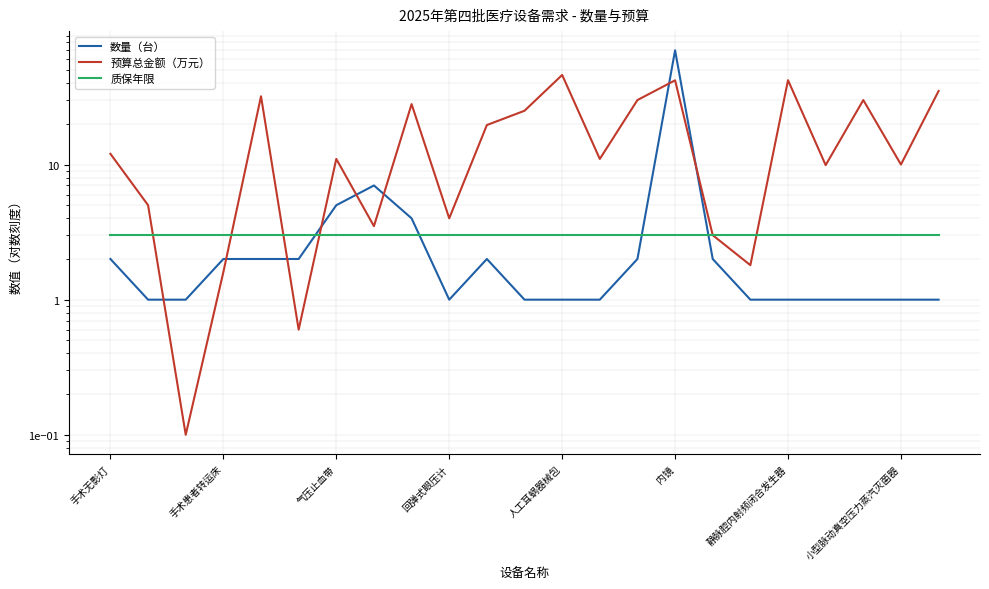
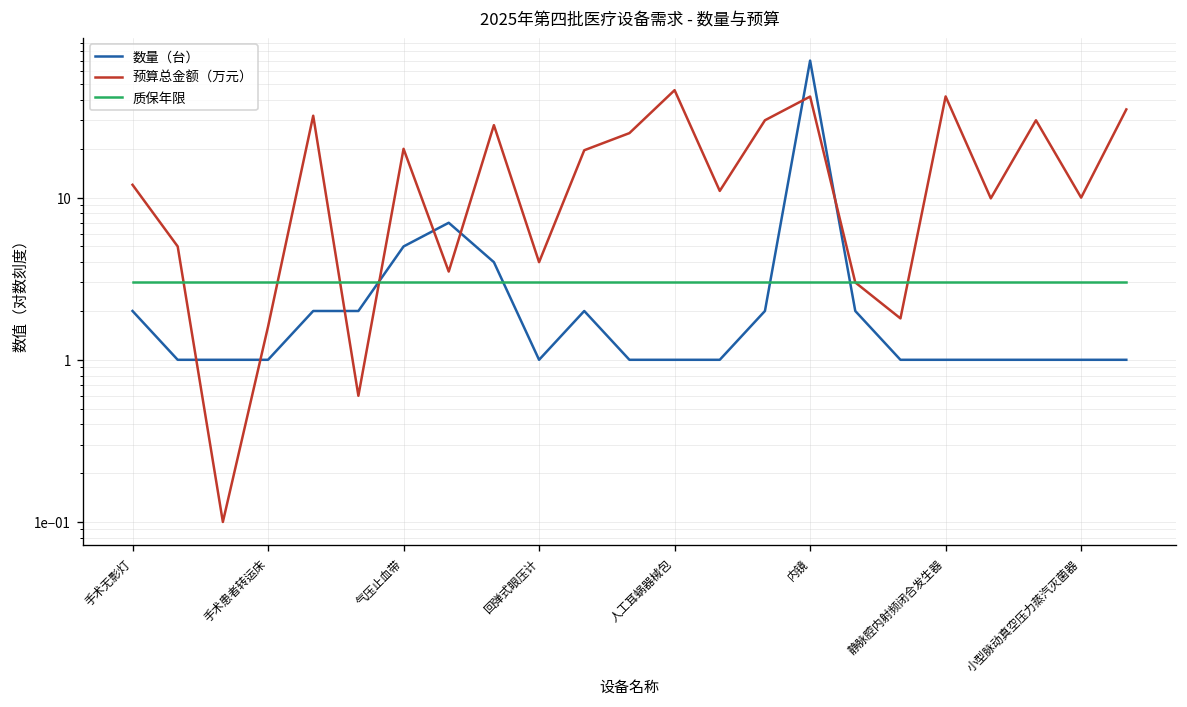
  {
    "数量（台）": {
      "手术无影灯": 2,
-     "手术患者转运床": 2,
+     "手术患者转运床": 1,
      "气压止血带": 5,
      "回弹式眼压计": 1,
      "人工耳蜗器械包": 1,
      "内镜": 70,
      "静脉腔内射频闭合发生器": 1,
      "小型脉动真空压力蒸汽灭菌器": 1
    },
    "预算总金额（万元）": {
      "手术无影灯": 12,
      "手术患者转运床": 1.6,
-     "气压止血带": 11,
+     "气压止血带": 20,
      "回弹式眼压计": 4,
      "人工耳蜗器械包": 46,
      "内镜": 42,
      "静脉腔内射频闭合发生器": 42,
      "小型脉动真空压力蒸汽灭菌器": 10
    },
    "质保年限": {
      "手术无影灯": 3,
      "手术患者转运床": 3,
      "气压止血带": 3,
      "回弹式眼压计": 3,
      "人工耳蜗器械包": 3,
      "内镜": 3,
      "静脉腔内射频闭合发生器": 3,
      "小型脉动真空压力蒸汽灭菌器": 3
    }
  }
